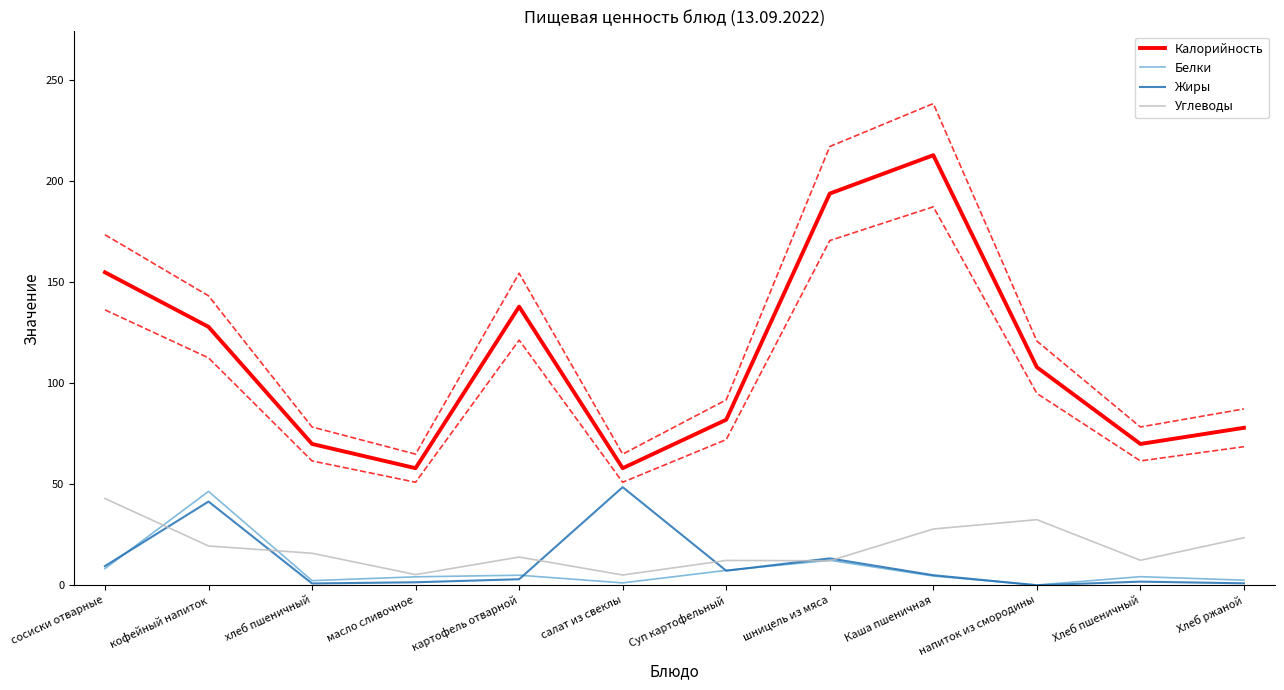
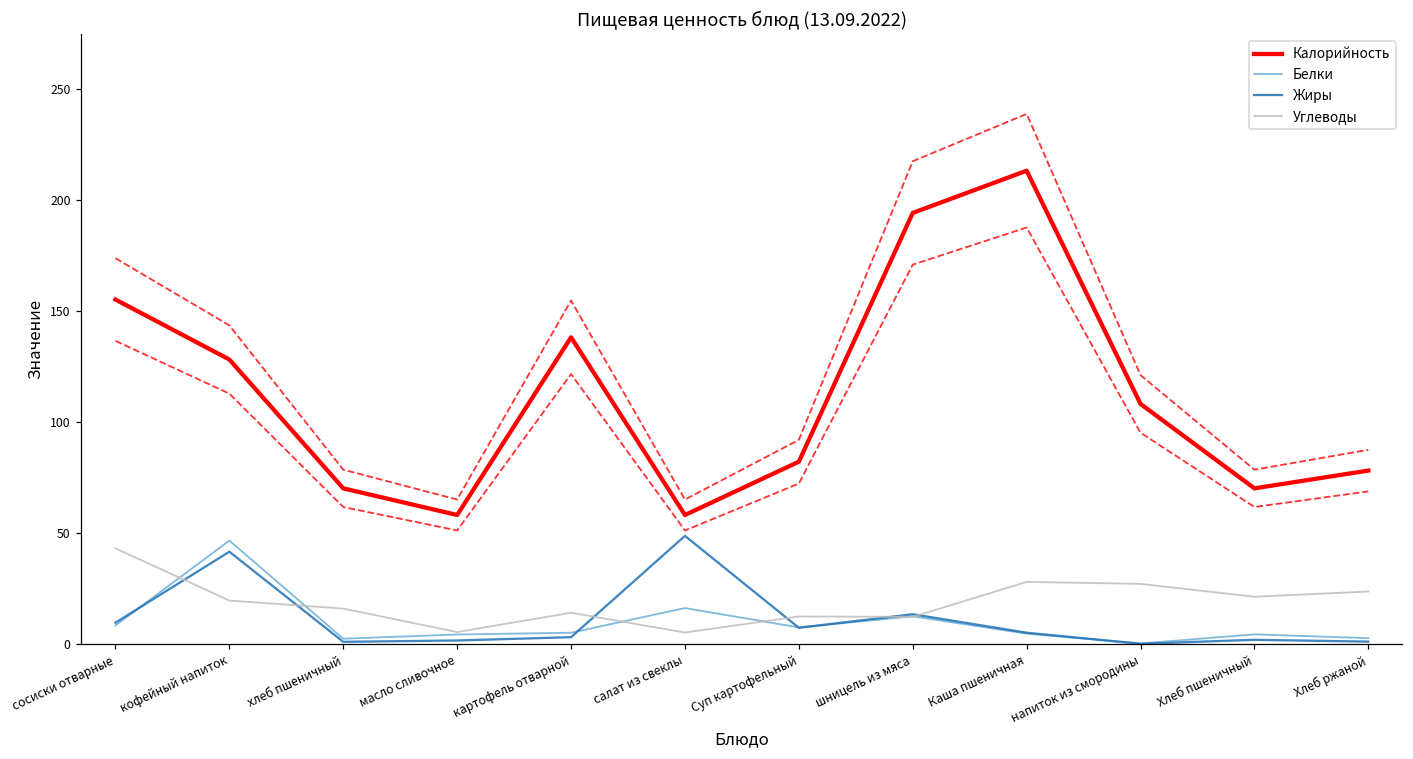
  {
    "Белки": {
      "кофейный напиток": 47,
      "хлеб пшеничный": 2,
      "картофель отварной": 5,
-     "салат из свеклы": 1,
+     "салат из свеклы": 16,
      "Хлеб пшеничный": 4,
      "Хлеб ржаной": 3
    },
    "Жиры": {
      "кофейный напиток": 41,
      "хлеб пшеничный": 1,
      "масло сливочное": 2,
      "картофель отварной": 3,
      "салат из свеклы": 49,
      "Хлеб пшеничный": 2,
      "Хлеб ржаной": 1
    },
    "Углеводы": {
      "сосиски отварные": 43,
      "кофейный напиток": 19,
      "хлеб пшеничный": 16,
      "картофель отварной": 14,
      "салат из свеклы": 5,
      "Суп картофельный": 12,
      "Каша пшеничная": 28,
-     "напиток из смородины": 33,
-     "Хлеб пшеничный": 12,
+     "напиток из смородины": 27,
+     "Хлеб пшеничный": 21,
      "Хлеб ржаной": 24
    }
  }
